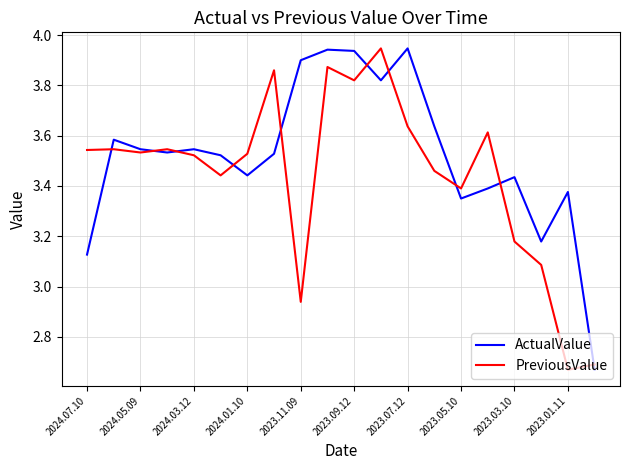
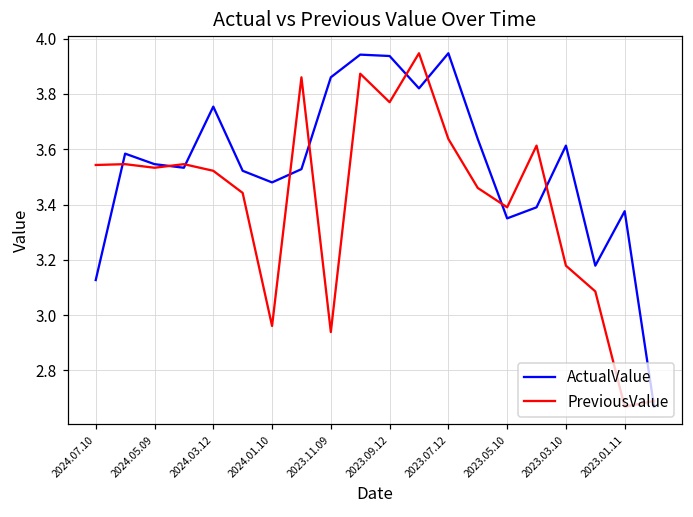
  {
    "ActualValue": {
      "2024.07.10": 3.13,
      "2024.05.09": 3.55,
-     "2024.03.12": 3.55,
-     "2024.01.10": 3.44,
-     "2023.11.09": 3.90,
+     "2024.03.12": 3.75,
+     "2024.01.10": 3.48,
+     "2023.11.09": 3.86,
      "2023.09.12": 3.94,
      "2023.07.12": 3.95,
      "2023.05.10": 3.35,
-     "2023.03.10": 3.44,
+     "2023.03.10": 3.61,
      "2023.01.11": 3.38
    },
    "PreviousValue": {
      "2024.07.10": 3.54,
      "2024.05.09": 3.53,
      "2024.03.12": 3.52,
-     "2024.01.10": 3.53,
+     "2024.01.10": 2.96,
      "2023.11.09": 2.94,
-     "2023.09.12": 3.82,
+     "2023.09.12": 3.77,
      "2023.07.12": 3.64,
      "2023.05.10": 3.39,
      "2023.03.10": 3.18
    }
  }
